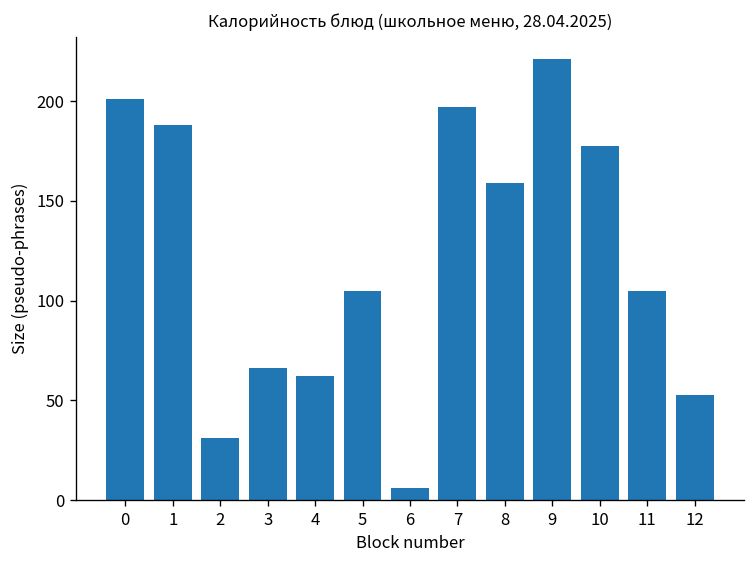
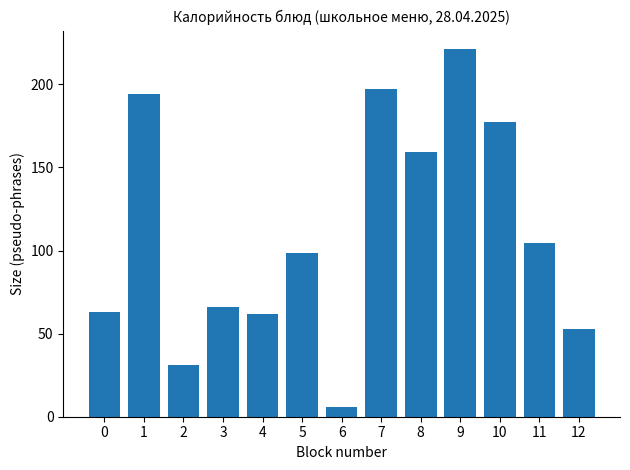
  {
-   "0": 201,
-   "1": 188,
+   "0": 63,
+   "1": 194,
    "2": 31,
    "3": 66,
    "4": 62,
-   "5": 105,
+   "5": 98,
    "6": 6,
    "7": 197,
    "8": 159,
    "9": 221,
    "10": 178,
    "11": 105,
    "12": 53
  }
